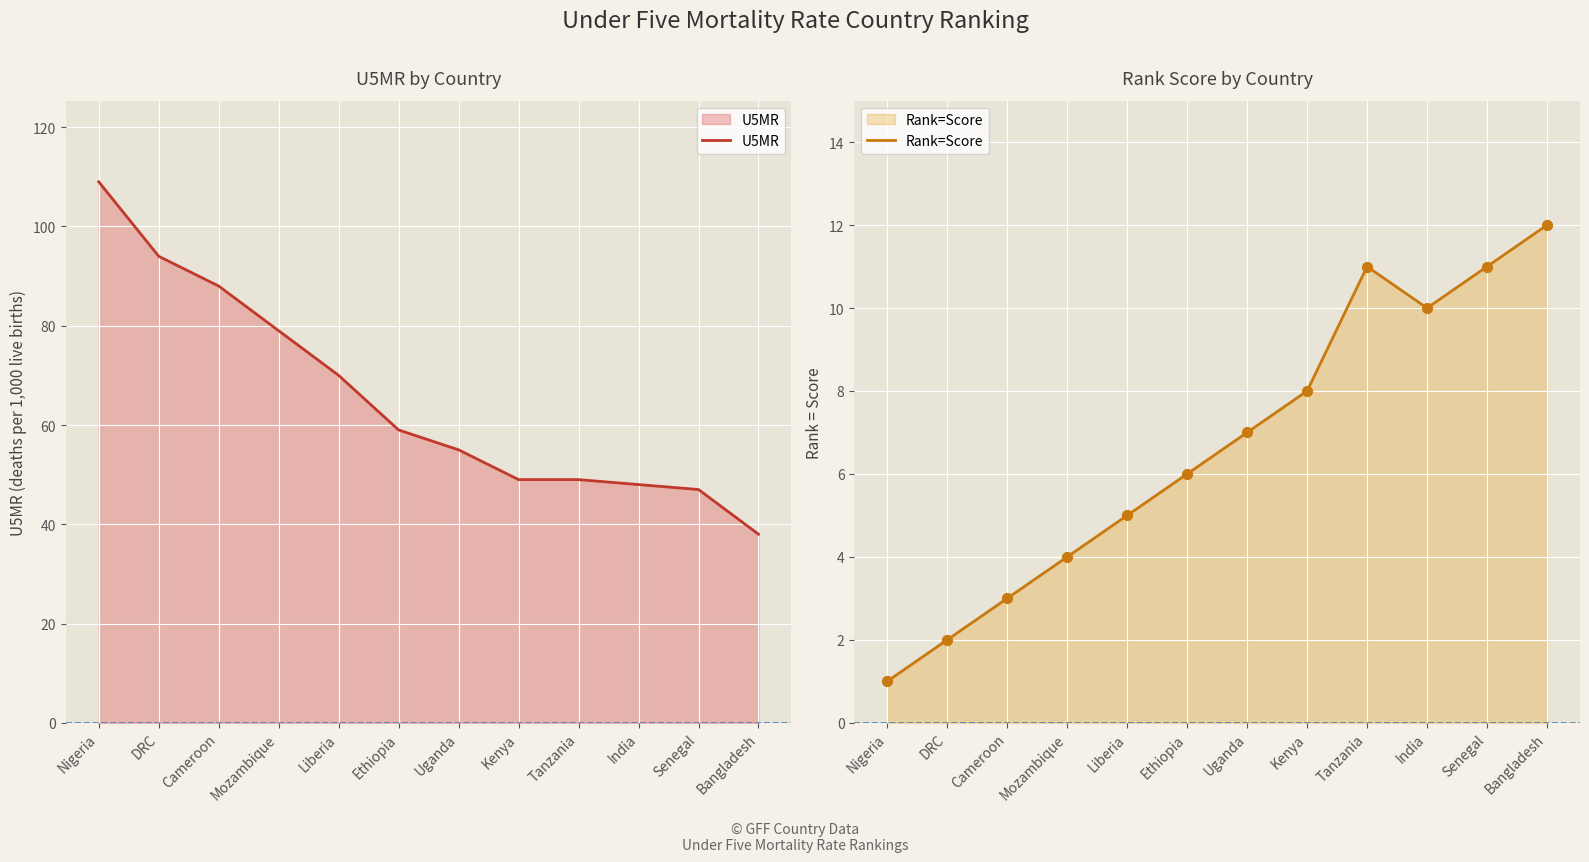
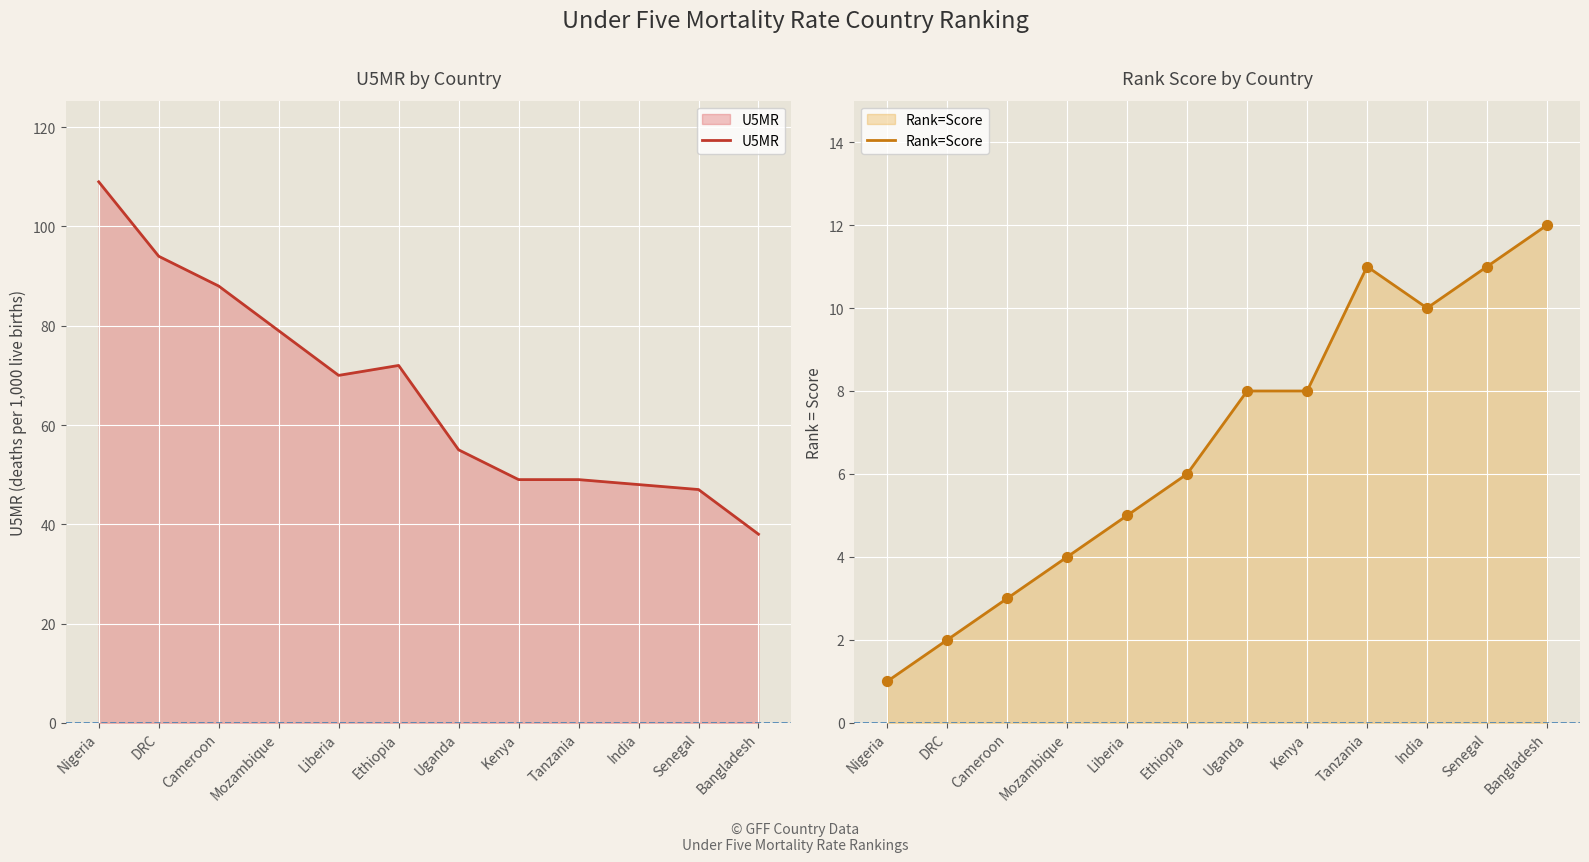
  {
    "U5MR by Country": {
      "Nigeria": 109,
      "DRC": 94,
      "Cameroon": 88,
      "Mozambique": 79,
      "Liberia": 70,
-     "Ethiopia": 59,
+     "Ethiopia": 72,
      "Uganda": 55,
      "Kenya": 49,
      "Tanzania": 49,
      "India": 48,
      "Senegal": 47,
      "Bangladesh": 38
    },
    "Rank Score by Country": {
      "Nigeria": 1,
      "DRC": 2,
      "Cameroon": 3,
      "Mozambique": 4,
      "Liberia": 5,
      "Ethiopia": 6,
-     "Uganda": 7,
+     "Uganda": 8,
      "Kenya": 8,
      "Tanzania": 11,
      "India": 10,
      "Senegal": 11,
      "Bangladesh": 12
    }
  }
